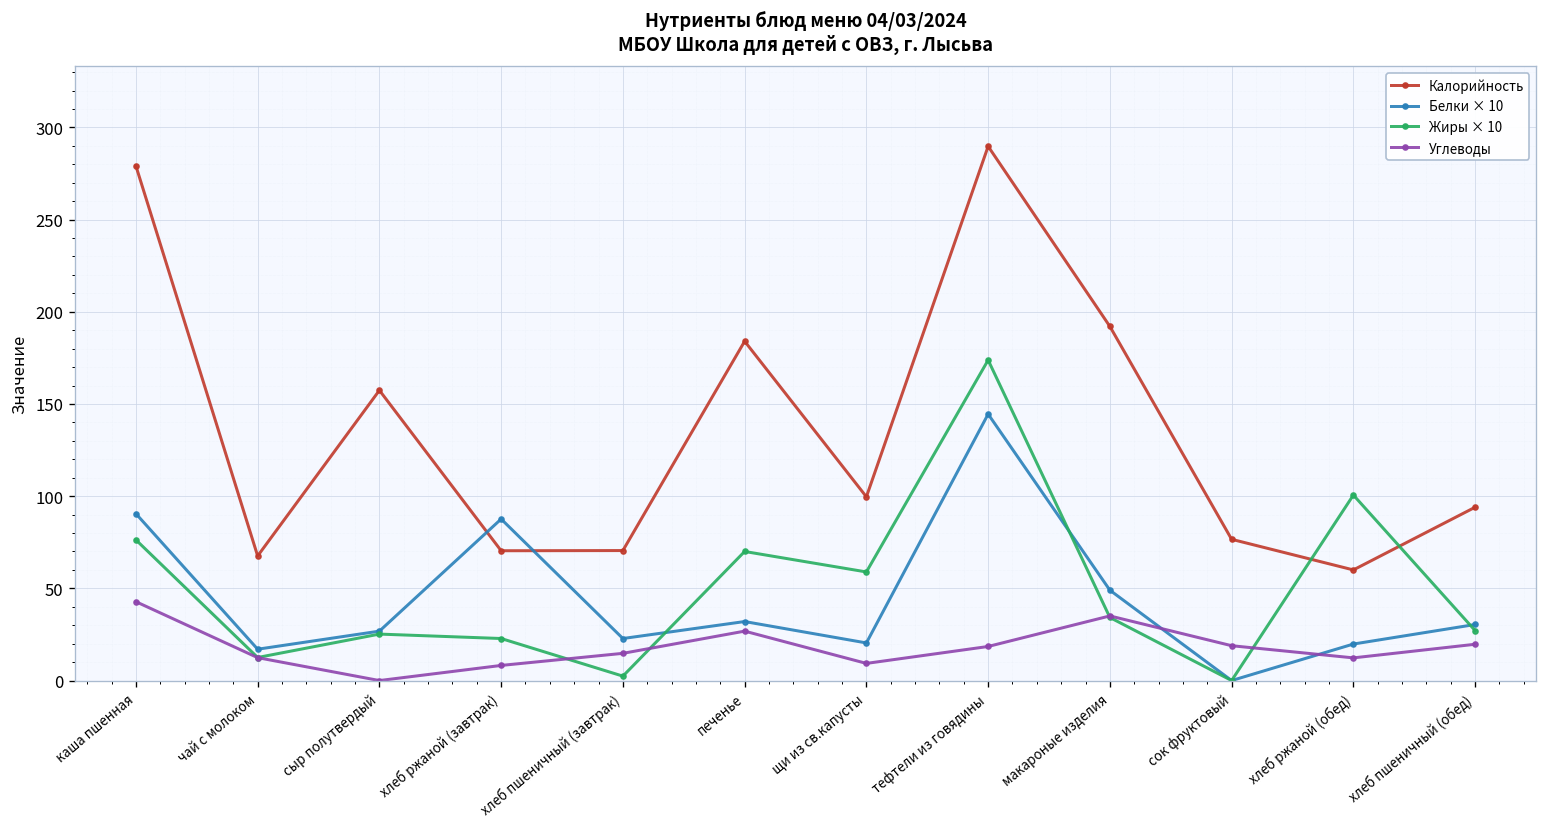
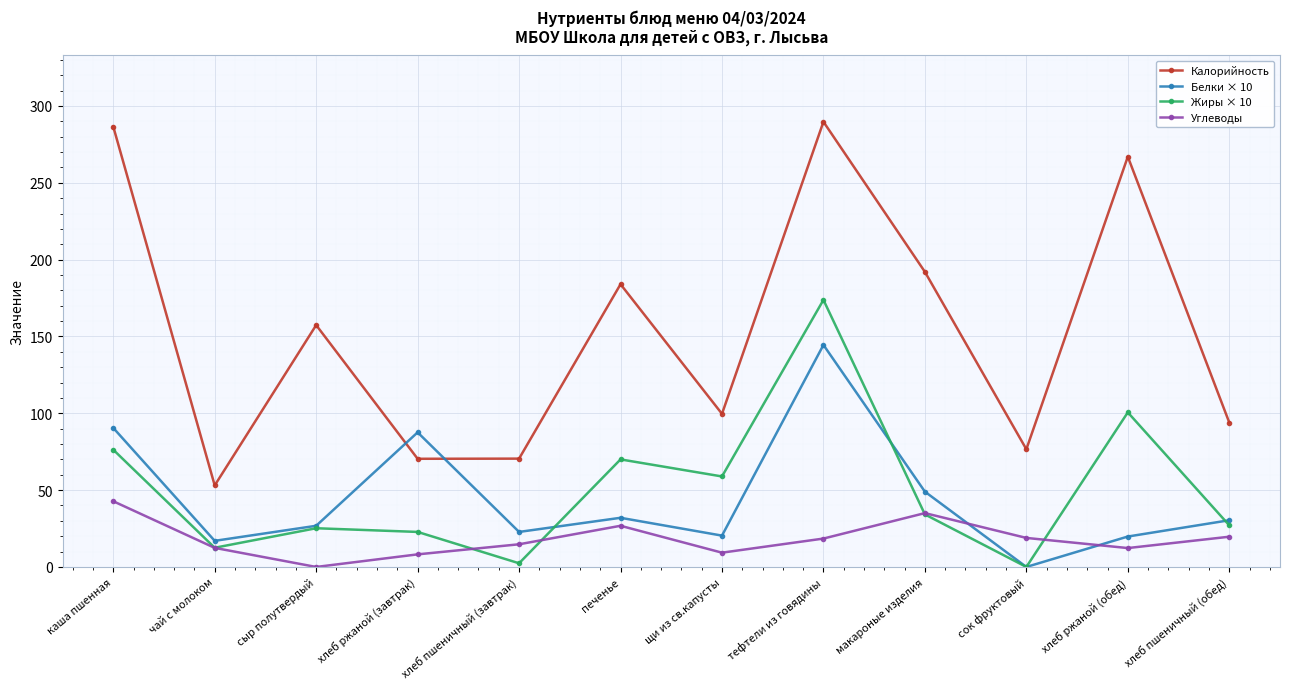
  {
    "Калорийность": {
-     "каша пшенная": 279,
-     "чай с молоком": 68,
+     "каша пшенная": 287,
+     "чай с молоком": 53,
      "сыр полутвердый": 157,
      "хлеб ржаной (завтрак)": 70,
      "хлеб пшеничный (завтрак)": 71,
      "печенье": 184,
      "щи из св.капусты": 100,
      "тефтели из говядины": 290,
      "макароные изделия": 192,
      "сок фруктовый": 77,
-     "хлеб ржаной (обед)": 60,
+     "хлеб ржаной (обед)": 267,
      "хлеб пшеничный (обед)": 94
    },
    "Белки × 10": {
      "каша пшенная": 91,
      "чай с молоком": 17,
      "хлеб ржаной (завтрак)": 88,
      "хлеб пшеничный (завтрак)": 23,
      "печенье": 32,
      "щи из св.капусты": 20,
      "тефтели из говядины": 145,
      "макароные изделия": 49,
      "хлеб ржаной (обед)": 20,
      "хлеб пшеничный (обед)": 30
    },
    "Жиры × 10": {
      "каша пшенная": 76,
      "хлеб ржаной (завтрак)": 23,
      "хлеб пшеничный (завтрак)": 2,
      "печенье": 70,
      "щи из св.капусты": 59,
      "тефтели из говядины": 174,
      "хлеб ржаной (обед)": 101,
      "хлеб пшеничный (обед)": 27
    },
    "Углеводы": {
      "каша пшенная": 43,
      "сыр полутвердый": 0,
      "хлеб ржаной (завтрак)": 8,
      "хлеб пшеничный (завтрак)": 15,
      "печенье": 27,
      "щи из св.капусты": 9,
      "тефтели из говядины": 18,
      "сок фруктовый": 19,
      "хлеб ржаной (обед)": 12,
      "хлеб пшеничный (обед)": 20
    }
  }
